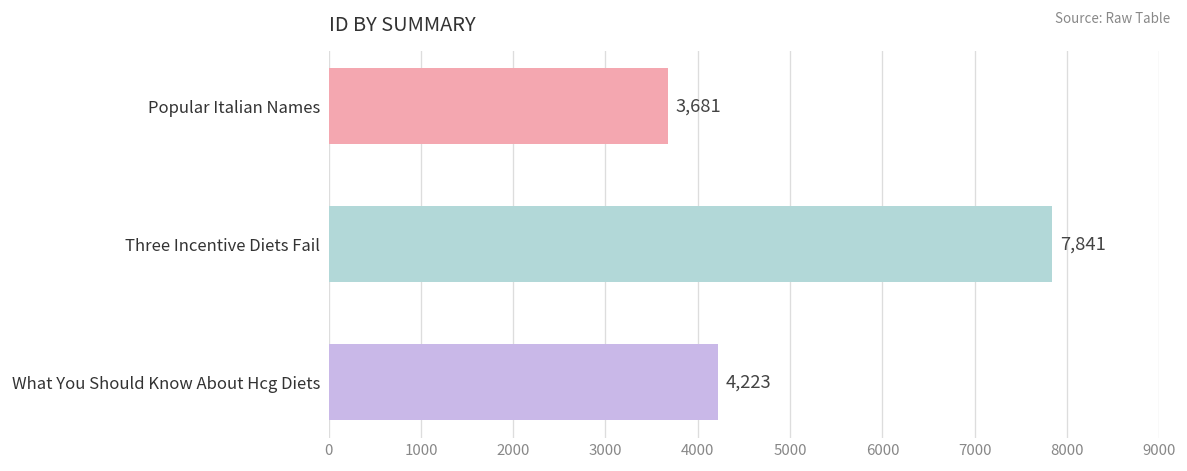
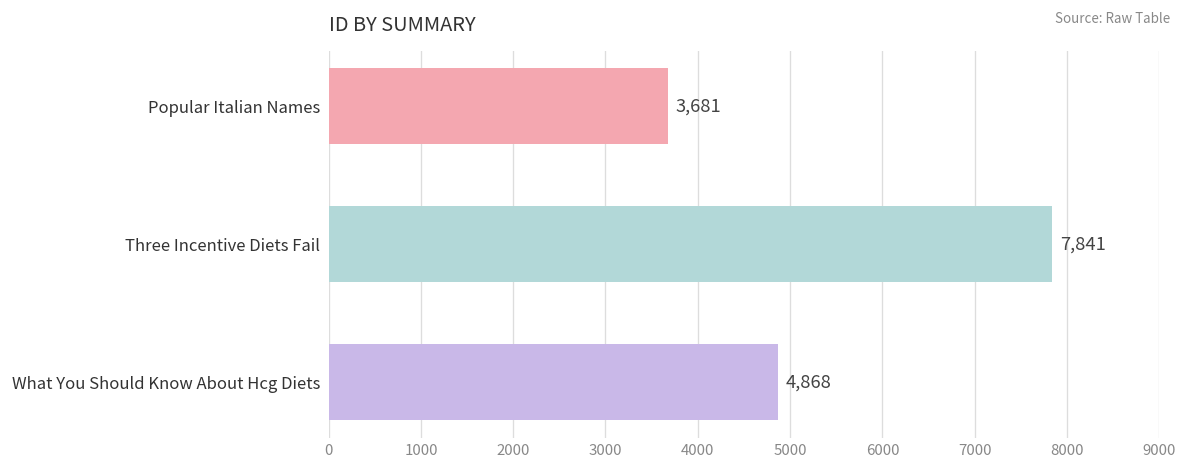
  {
    "Popular Italian Names": "3,681",
    "Three Incentive Diets Fail": "7,841",
-   "What You Should Know About Hcg Diets": "4,223"
+   "What You Should Know About Hcg Diets": "4,868"
  }
